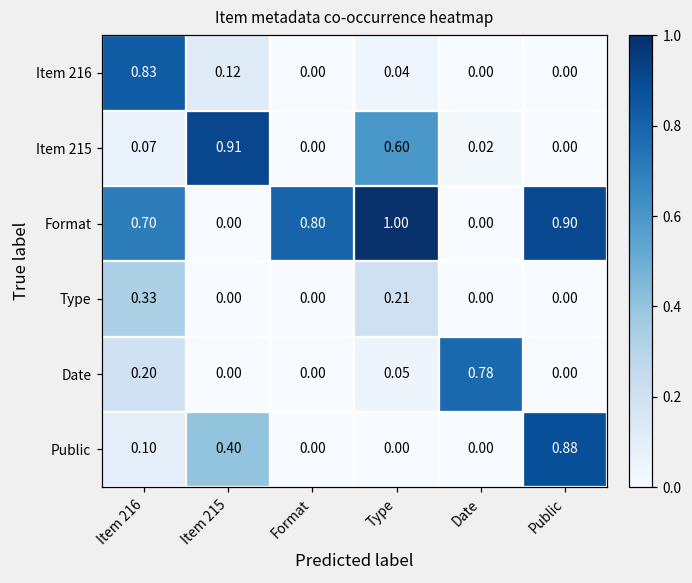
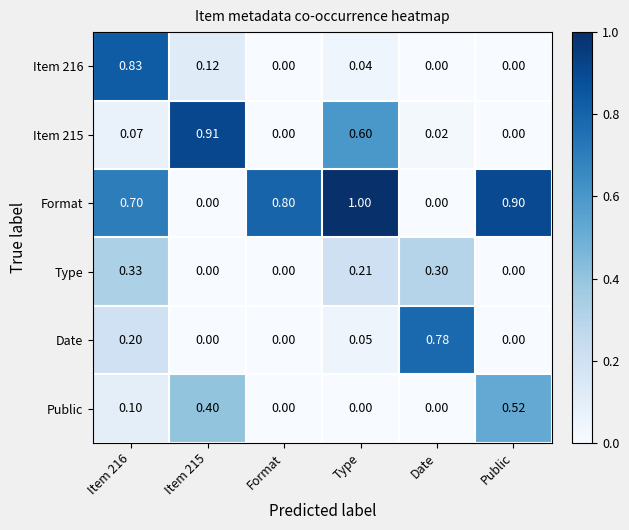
  {
    "Item 216": {
      "Item 216": 0.83,
      "Item 215": 0.12,
      "Format": 0.00,
      "Type": 0.04,
      "Date": 0.00,
      "Public": 0.00
    },
    "Item 215": {
      "Item 216": 0.07,
      "Item 215": 0.91,
      "Format": 0.00,
      "Type": 0.60,
      "Date": 0.02,
      "Public": 0.00
    },
    "Format": {
      "Item 216": 0.70,
      "Item 215": 0.00,
      "Format": 0.80,
      "Type": 1.00,
      "Date": 0.00,
      "Public": 0.90
    },
    "Type": {
      "Item 216": 0.33,
      "Item 215": 0.00,
      "Format": 0.00,
      "Type": 0.21,
-     "Date": 0.00,
+     "Date": 0.30,
      "Public": 0.00
    },
    "Date": {
      "Item 216": 0.20,
      "Item 215": 0.00,
      "Format": 0.00,
      "Type": 0.05,
      "Date": 0.78,
      "Public": 0.00
    },
    "Public": {
      "Item 216": 0.10,
      "Item 215": 0.40,
      "Format": 0.00,
      "Type": 0.00,
      "Date": 0.00,
-     "Public": 0.88
+     "Public": 0.52
    }
  }
